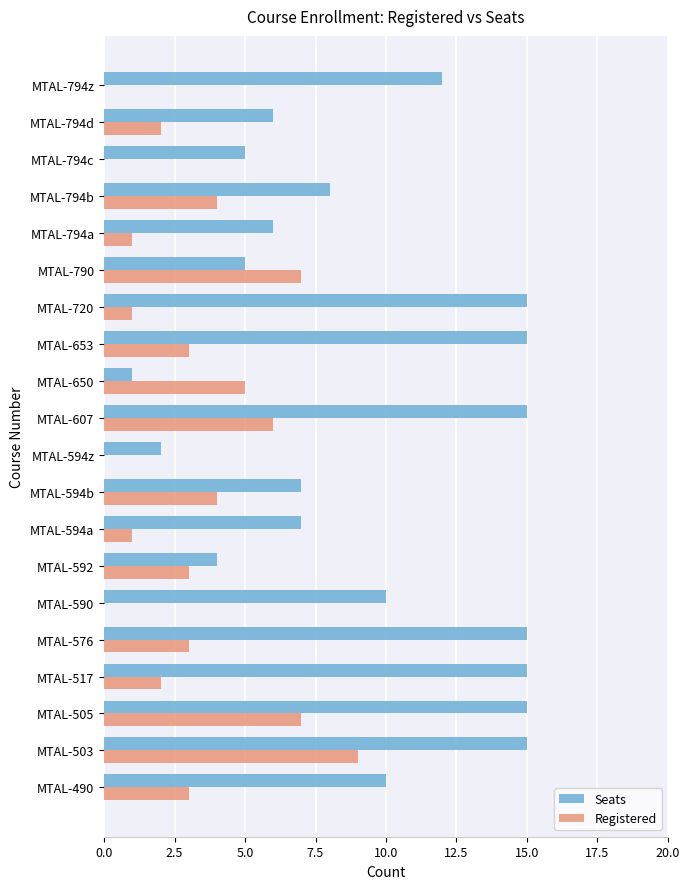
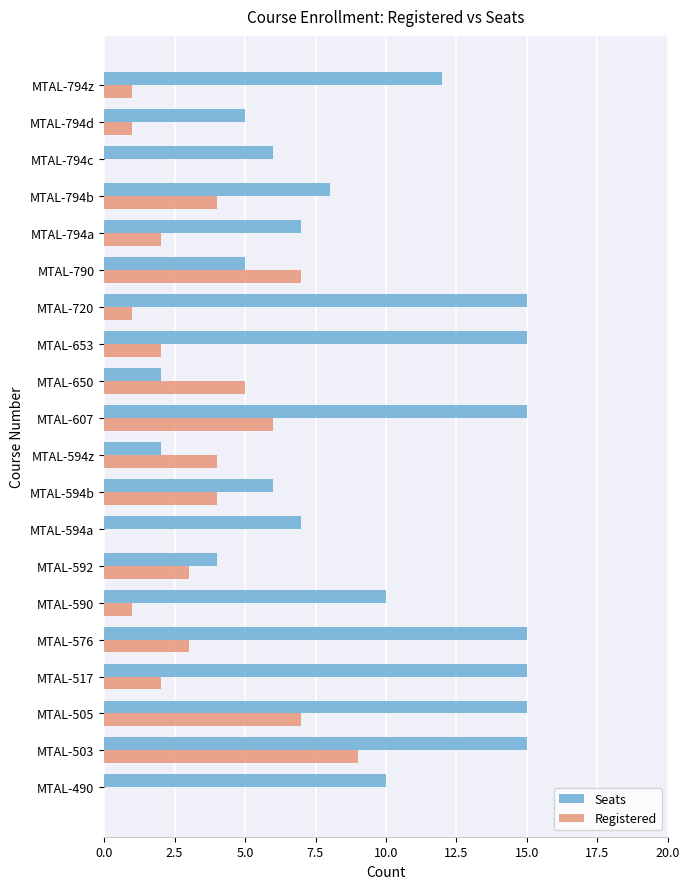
  {
    "Seats": {
      "MTAL-794z": 12,
-     "MTAL-794d": 6,
-     "MTAL-794c": 5,
+     "MTAL-794d": 5,
+     "MTAL-794c": 6,
      "MTAL-794b": 8,
-     "MTAL-794a": 6,
+     "MTAL-794a": 7,
      "MTAL-790": 5,
      "MTAL-720": 15,
      "MTAL-653": 15,
-     "MTAL-650": 1,
+     "MTAL-650": 2,
      "MTAL-607": 15,
      "MTAL-594z": 2,
-     "MTAL-594b": 7,
+     "MTAL-594b": 6,
      "MTAL-594a": 7,
      "MTAL-592": 4,
      "MTAL-590": 10,
      "MTAL-576": 15,
      "MTAL-517": 15,
      "MTAL-505": 15,
      "MTAL-503": 15,
      "MTAL-490": 10
    },
    "Registered": {
-     "MTAL-794z": 0,
-     "MTAL-794d": 2,
+     "MTAL-794z": 1,
+     "MTAL-794d": 1,
      "MTAL-794c": 0,
      "MTAL-794b": 4,
-     "MTAL-794a": 1,
+     "MTAL-794a": 2,
      "MTAL-790": 7,
      "MTAL-720": 1,
-     "MTAL-653": 3,
+     "MTAL-653": 2,
      "MTAL-650": 5,
      "MTAL-607": 6,
-     "MTAL-594z": 0,
+     "MTAL-594z": 4,
      "MTAL-594b": 4,
-     "MTAL-594a": 1,
+     "MTAL-594a": 0,
      "MTAL-592": 3,
-     "MTAL-590": 0,
+     "MTAL-590": 1,
      "MTAL-576": 3,
      "MTAL-517": 2,
      "MTAL-505": 7,
      "MTAL-503": 9,
-     "MTAL-490": 3
+     "MTAL-490": 0
    }
  }
